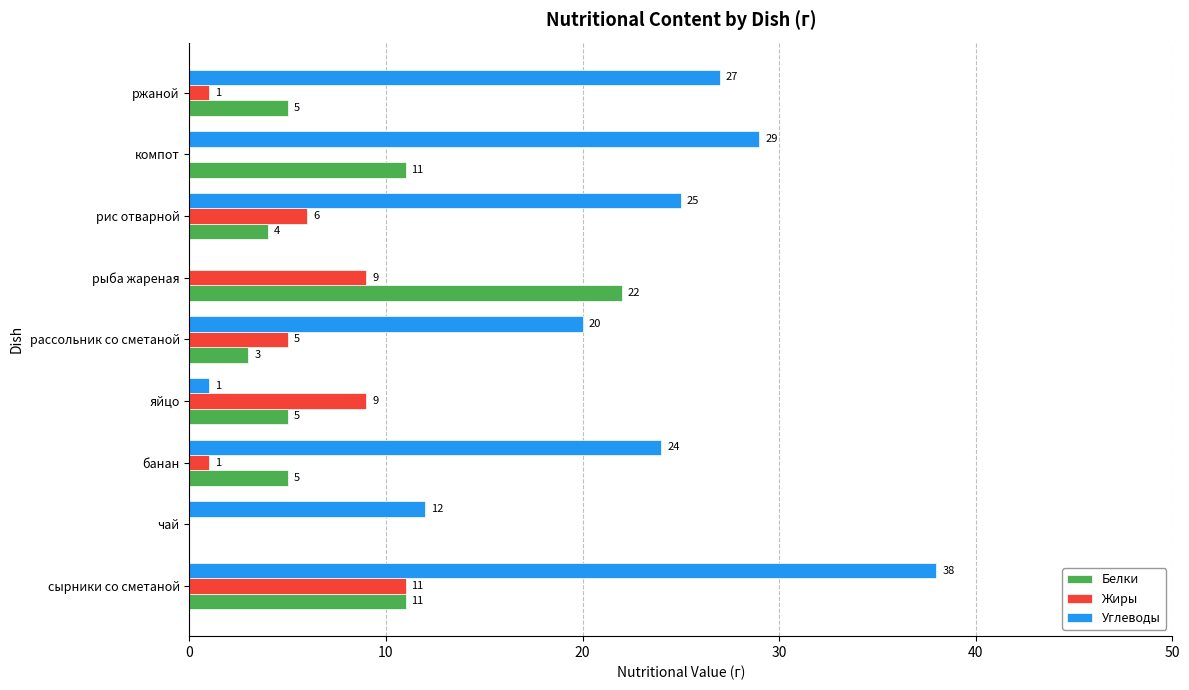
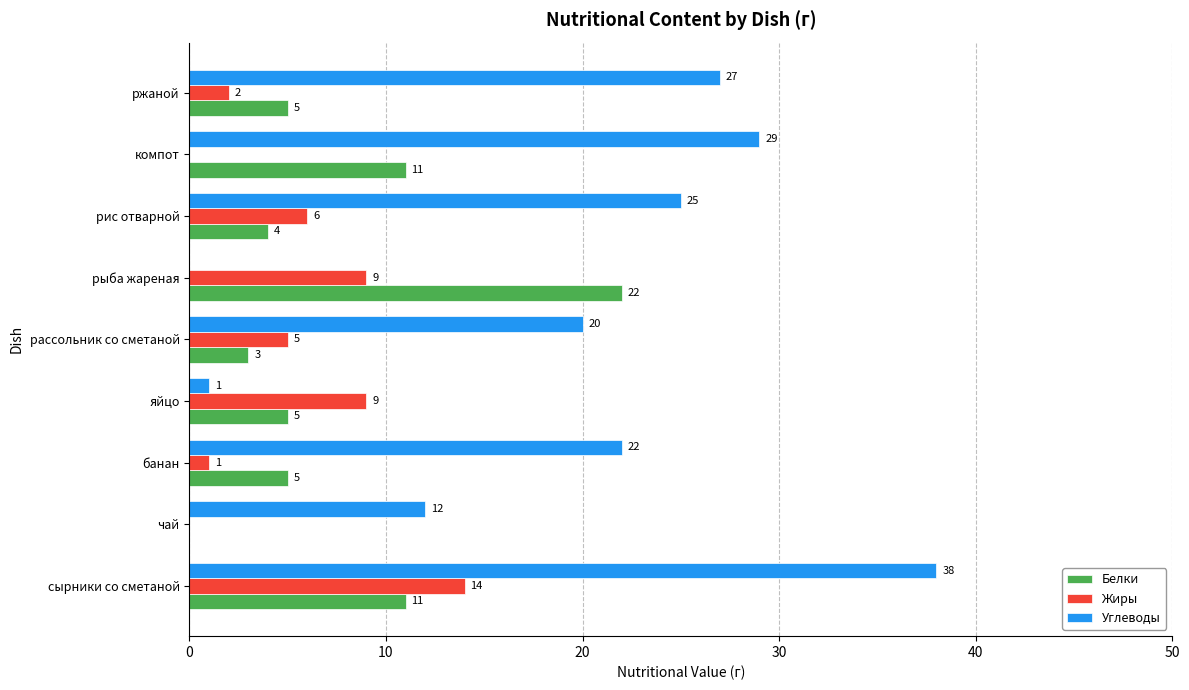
  {
    "Белки": {
      "ржаной": 5,
      "компот": 11,
      "рис отварной": 4,
      "рыба жареная": 22,
      "рассольник со сметаной": 3,
      "яйцо": 5,
      "банан": 5,
      "сырники со сметаной": 11
    },
    "Жиры": {
-     "ржаной": 1,
+     "ржаной": 2,
      "рис отварной": 6,
      "рыба жареная": 9,
      "рассольник со сметаной": 5,
      "яйцо": 9,
      "банан": 1,
-     "сырники со сметаной": 11
+     "сырники со сметаной": 14
    },
    "Углеводы": {
      "ржаной": 27,
      "компот": 29,
      "рис отварной": 25,
      "рассольник со сметаной": 20,
      "яйцо": 1,
-     "банан": 24,
+     "банан": 22,
      "чай": 12,
      "сырники со сметаной": 38
    }
  }
